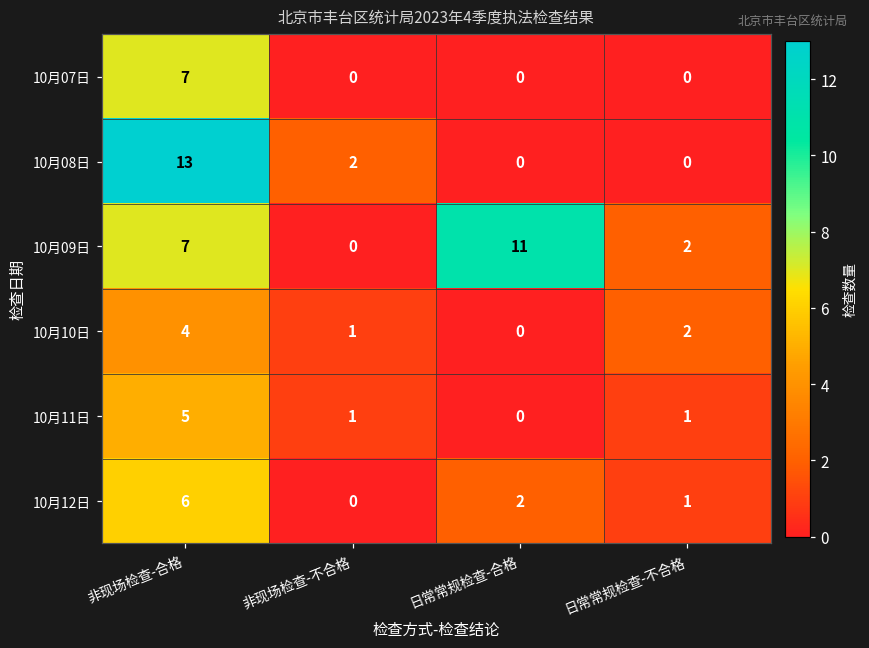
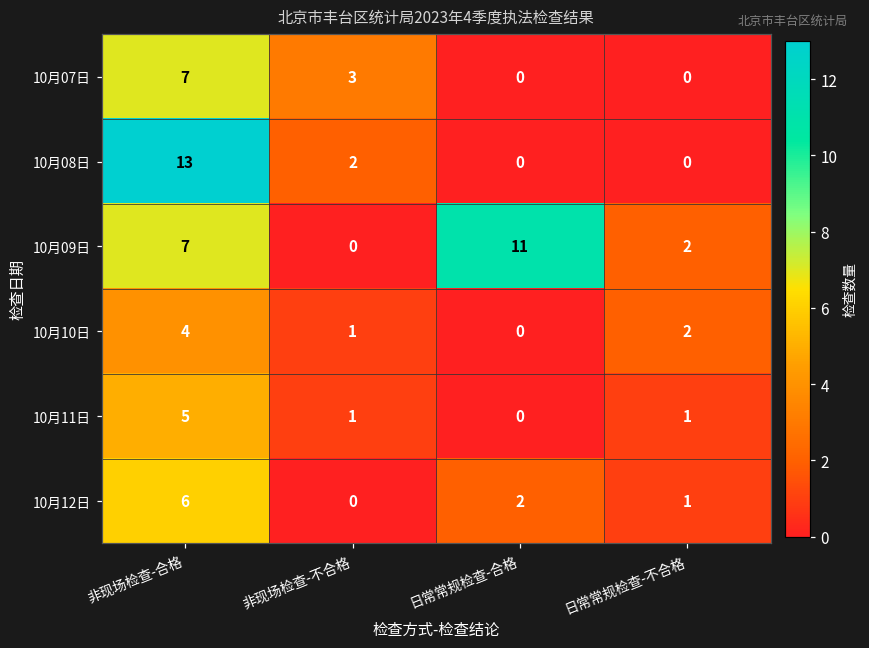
  {
    "10月07日": {
      "非现场检查-合格": 7,
-     "非现场检查-不合格": 0,
+     "非现场检查-不合格": 3,
      "日常常规检查-合格": 0,
      "日常常规检查-不合格": 0
    },
    "10月08日": {
      "非现场检查-合格": 13,
      "非现场检查-不合格": 2,
      "日常常规检查-合格": 0,
      "日常常规检查-不合格": 0
    },
    "10月09日": {
      "非现场检查-合格": 7,
      "非现场检查-不合格": 0,
      "日常常规检查-合格": 11,
      "日常常规检查-不合格": 2
    },
    "10月10日": {
      "非现场检查-合格": 4,
      "非现场检查-不合格": 1,
      "日常常规检查-合格": 0,
      "日常常规检查-不合格": 2
    },
    "10月11日": {
      "非现场检查-合格": 5,
      "非现场检查-不合格": 1,
      "日常常规检查-合格": 0,
      "日常常规检查-不合格": 1
    },
    "10月12日": {
      "非现场检查-合格": 6,
      "非现场检查-不合格": 0,
      "日常常规检查-合格": 2,
      "日常常规检查-不合格": 1
    }
  }
